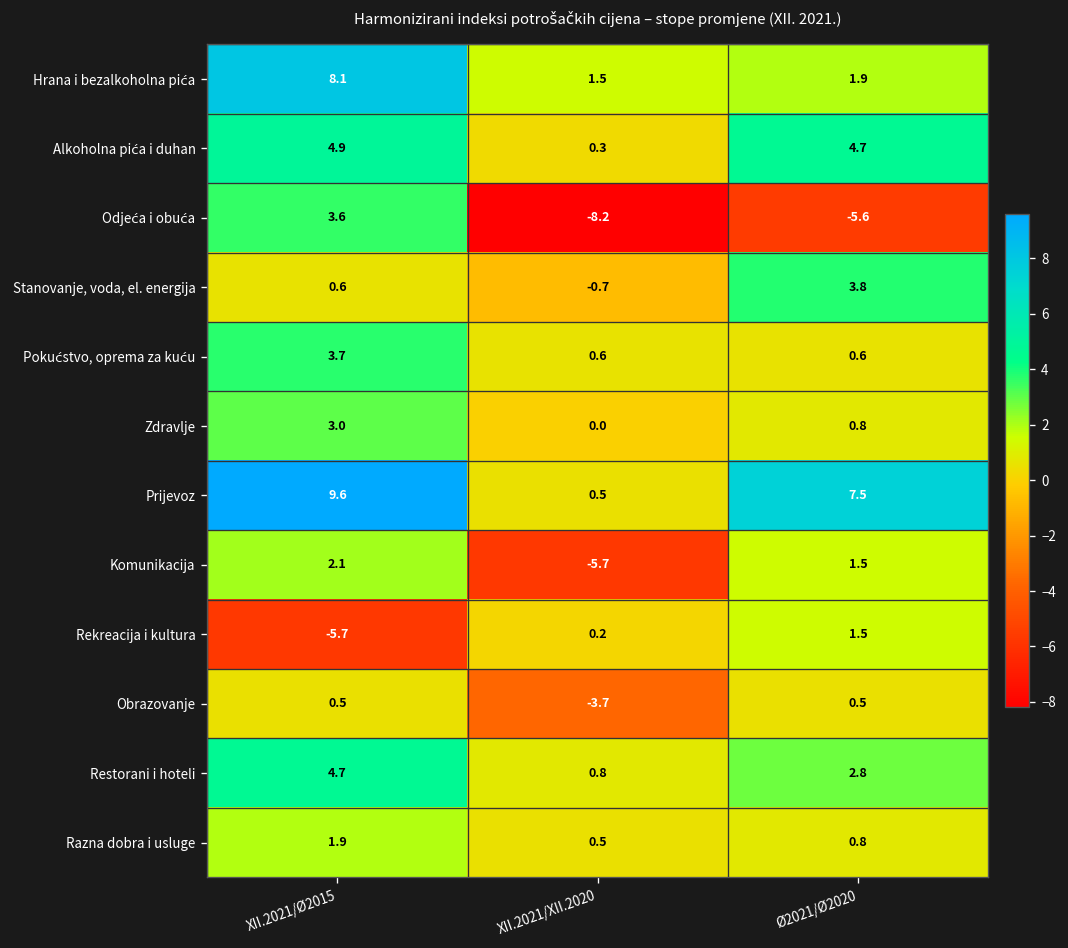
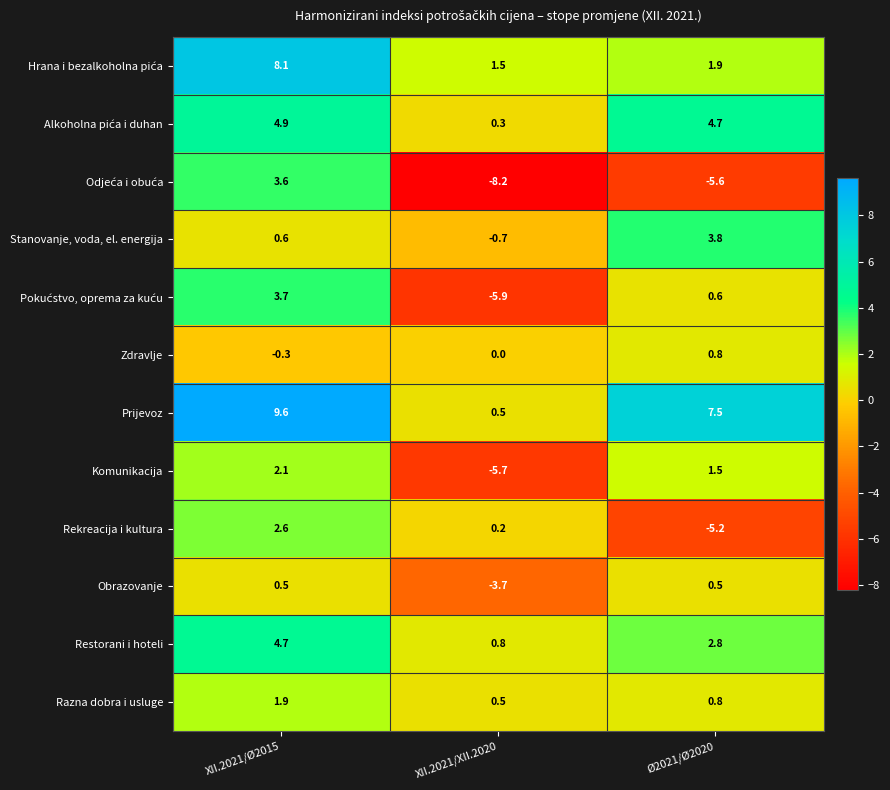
  {
    "Hrana i bezalkoholna pića": {
      "XII.2021/Ø2015": 8.1,
      "XII.2021/XII.2020": 1.5,
      "Ø2021/Ø2020": 1.9
    },
    "Alkoholna pića i duhan": {
      "XII.2021/Ø2015": 4.9,
      "XII.2021/XII.2020": 0.3,
      "Ø2021/Ø2020": 4.7
    },
    "Odjeća i obuća": {
      "XII.2021/Ø2015": 3.6,
      "XII.2021/XII.2020": -8.2,
      "Ø2021/Ø2020": -5.6
    },
    "Stanovanje, voda, el. energija": {
      "XII.2021/Ø2015": 0.6,
      "XII.2021/XII.2020": -0.7,
      "Ø2021/Ø2020": 3.8
    },
    "Pokućstvo, oprema za kuću": {
      "XII.2021/Ø2015": 3.7,
-     "XII.2021/XII.2020": 0.6,
+     "XII.2021/XII.2020": -5.9,
      "Ø2021/Ø2020": 0.6
    },
    "Zdravlje": {
-     "XII.2021/Ø2015": 3.0,
+     "XII.2021/Ø2015": -0.3,
      "XII.2021/XII.2020": 0.0,
      "Ø2021/Ø2020": 0.8
    },
    "Prijevoz": {
      "XII.2021/Ø2015": 9.6,
      "XII.2021/XII.2020": 0.5,
      "Ø2021/Ø2020": 7.5
    },
    "Komunikacija": {
      "XII.2021/Ø2015": 2.1,
      "XII.2021/XII.2020": -5.7,
      "Ø2021/Ø2020": 1.5
    },
    "Rekreacija i kultura": {
-     "XII.2021/Ø2015": -5.7,
+     "XII.2021/Ø2015": 2.6,
      "XII.2021/XII.2020": 0.2,
-     "Ø2021/Ø2020": 1.5
+     "Ø2021/Ø2020": -5.2
    },
    "Obrazovanje": {
      "XII.2021/Ø2015": 0.5,
      "XII.2021/XII.2020": -3.7,
      "Ø2021/Ø2020": 0.5
    },
    "Restorani i hoteli": {
      "XII.2021/Ø2015": 4.7,
      "XII.2021/XII.2020": 0.8,
      "Ø2021/Ø2020": 2.8
    },
    "Razna dobra i usluge": {
      "XII.2021/Ø2015": 1.9,
      "XII.2021/XII.2020": 0.5,
      "Ø2021/Ø2020": 0.8
    }
  }
